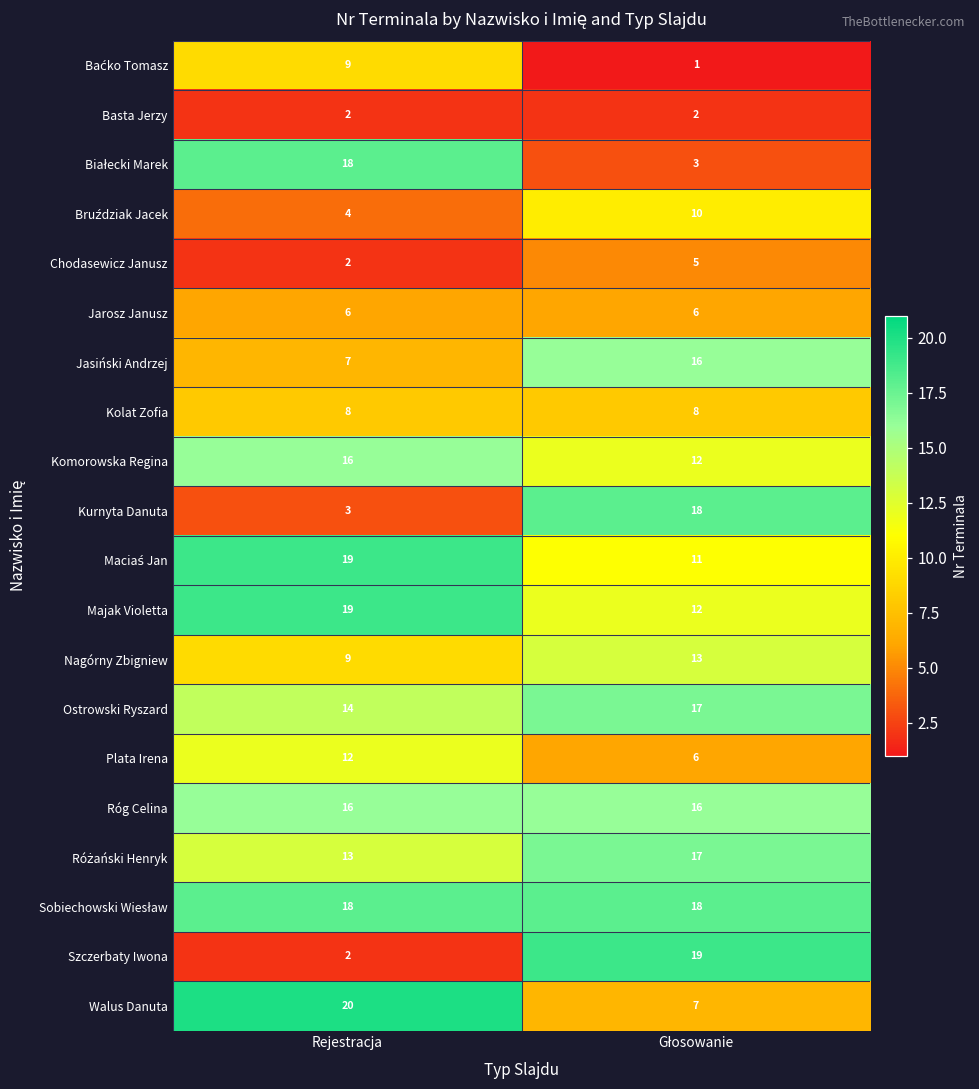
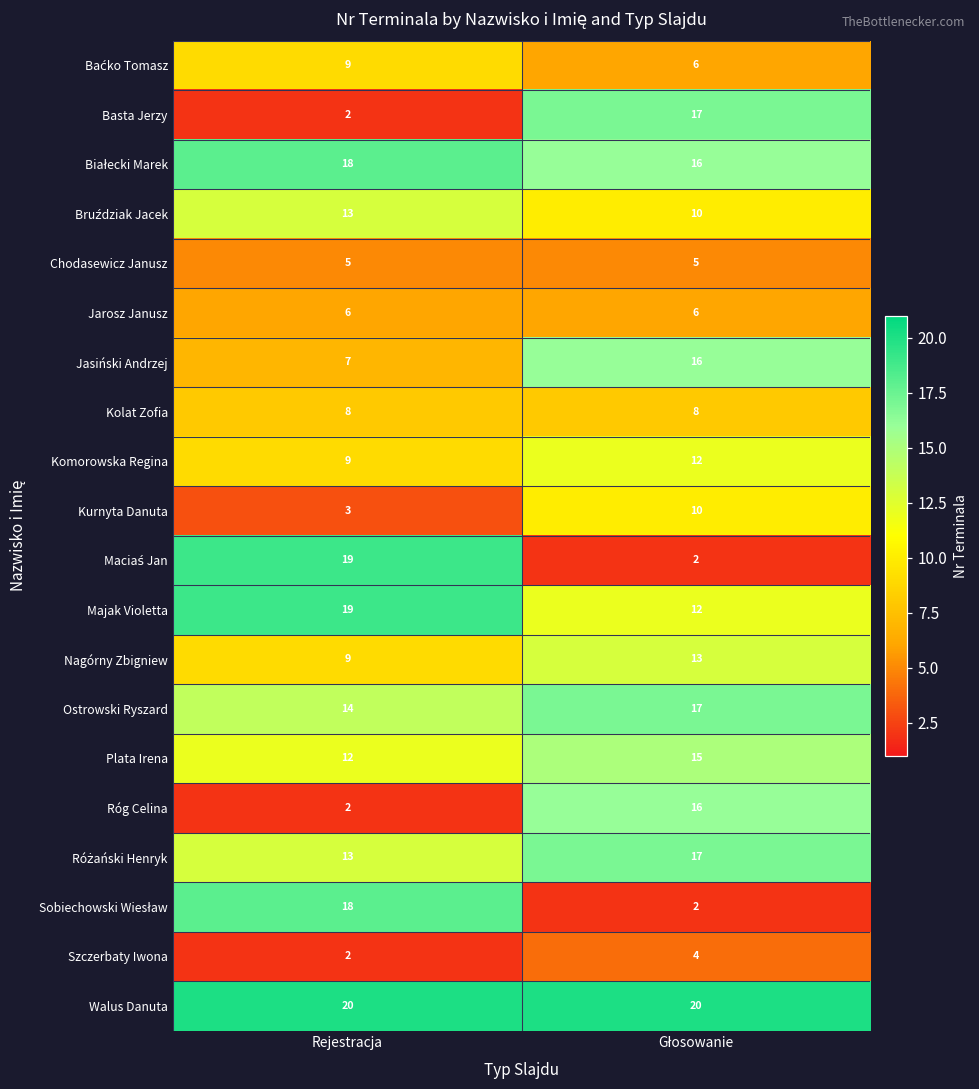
  {
    "Baćko Tomasz": {
      "Rejestracja": 9,
-     "Głosowanie": 1
+     "Głosowanie": 6
    },
    "Basta Jerzy": {
      "Rejestracja": 2,
-     "Głosowanie": 2
+     "Głosowanie": 17
    },
    "Białecki Marek": {
      "Rejestracja": 18,
-     "Głosowanie": 3
+     "Głosowanie": 16
    },
    "Bruździak Jacek": {
-     "Rejestracja": 4,
+     "Rejestracja": 13,
      "Głosowanie": 10
    },
    "Chodasewicz Janusz": {
-     "Rejestracja": 2,
+     "Rejestracja": 5,
      "Głosowanie": 5
    },
    "Jarosz Janusz": {
      "Rejestracja": 6,
      "Głosowanie": 6
    },
    "Jasiński Andrzej": {
      "Rejestracja": 7,
      "Głosowanie": 16
    },
    "Kolat Zofia": {
      "Rejestracja": 8,
      "Głosowanie": 8
    },
    "Komorowska Regina": {
-     "Rejestracja": 16,
+     "Rejestracja": 9,
      "Głosowanie": 12
    },
    "Kurnyta Danuta": {
      "Rejestracja": 3,
-     "Głosowanie": 18
+     "Głosowanie": 10
    },
    "Maciaś Jan": {
      "Rejestracja": 19,
-     "Głosowanie": 11
+     "Głosowanie": 2
    },
    "Majak Violetta": {
      "Rejestracja": 19,
      "Głosowanie": 12
    },
    "Nagórny Zbigniew": {
      "Rejestracja": 9,
      "Głosowanie": 13
    },
    "Ostrowski Ryszard": {
      "Rejestracja": 14,
      "Głosowanie": 17
    },
    "Plata Irena": {
      "Rejestracja": 12,
-     "Głosowanie": 6
+     "Głosowanie": 15
    },
    "Róg Celina": {
-     "Rejestracja": 16,
+     "Rejestracja": 2,
      "Głosowanie": 16
    },
    "Różański Henryk": {
      "Rejestracja": 13,
      "Głosowanie": 17
    },
    "Sobiechowski Wiesław": {
      "Rejestracja": 18,
-     "Głosowanie": 18
+     "Głosowanie": 2
    },
    "Szczerbaty Iwona": {
      "Rejestracja": 2,
-     "Głosowanie": 19
+     "Głosowanie": 4
    },
    "Walus Danuta": {
      "Rejestracja": 20,
-     "Głosowanie": 7
+     "Głosowanie": 20
    }
  }
